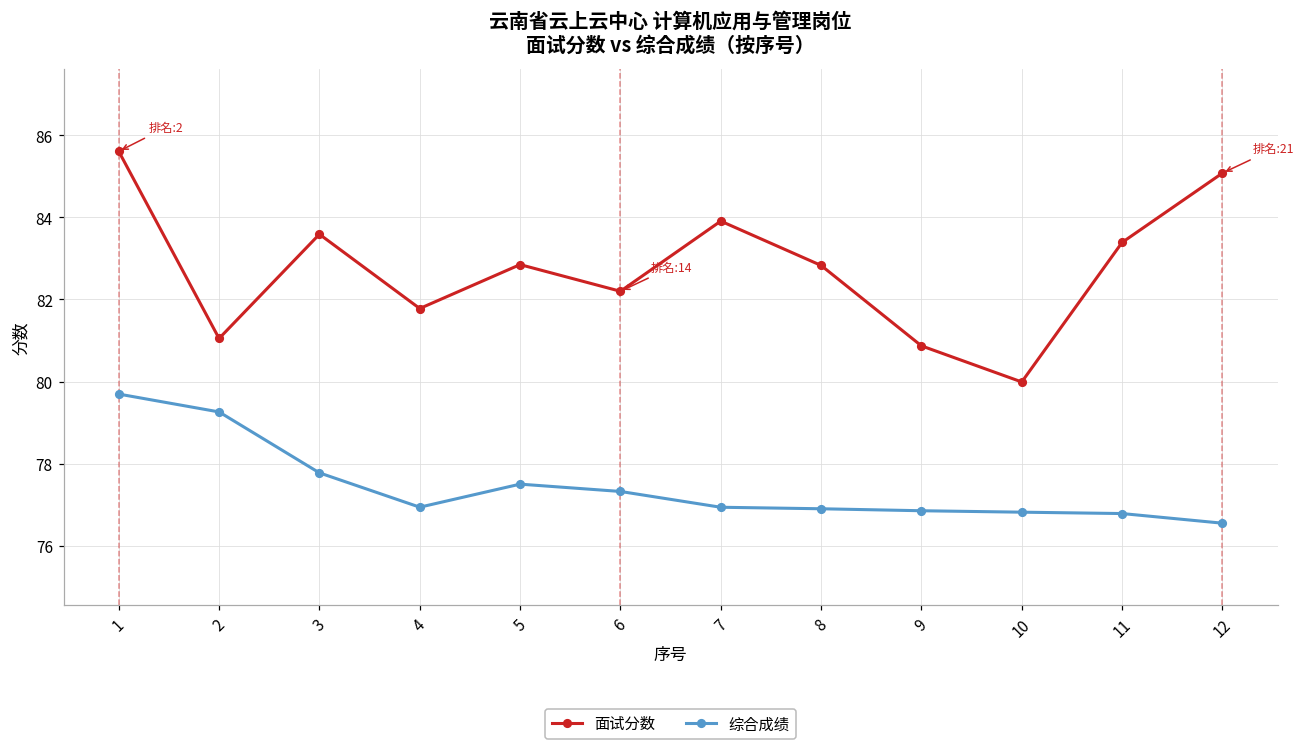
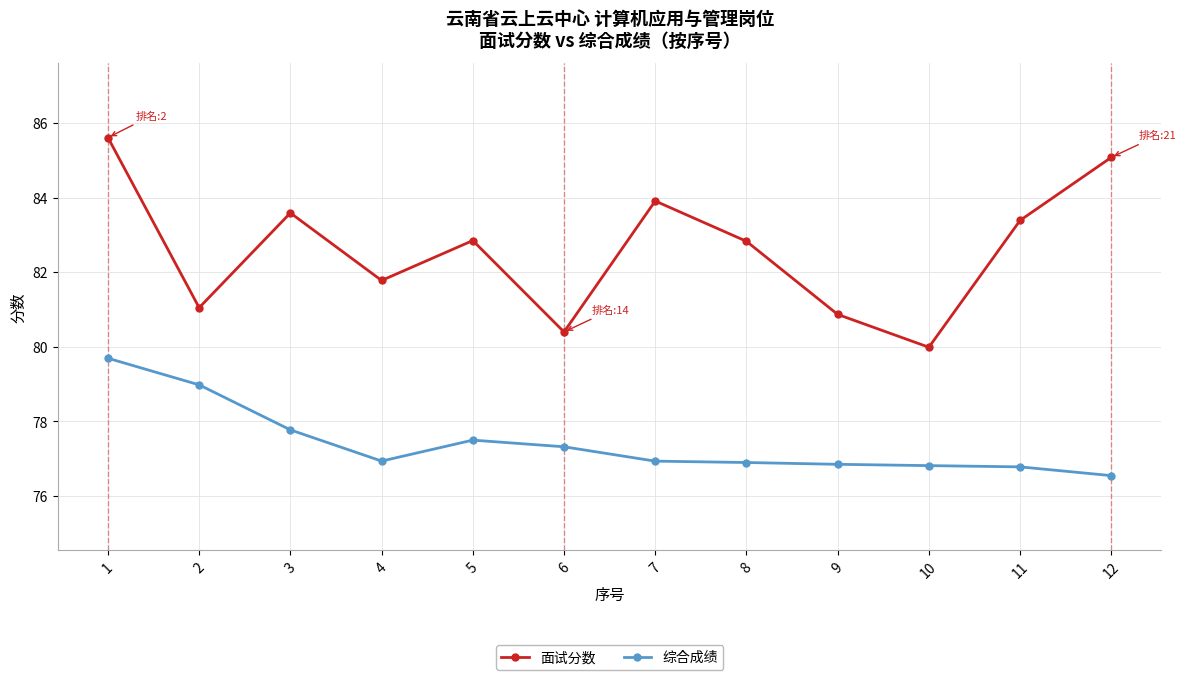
  {
    "面试分数": {
      "2": 81.1,
      "3": 83.6,
      "4": 81.8,
      "5": 82.9,
-     "6": 82.2,
+     "6": 80.4,
      "7": 83.9,
      "8": 82.8,
      "9": 80.9,
      "10": 80.0,
      "11": 83.4
    },
    "综合成绩": {
      "1": 79.7,
-     "2": 79.3,
+     "2": 79.0,
      "3": 77.8,
      "4": 76.9,
      "5": 77.5,
      "6": 77.3,
      "7": 76.9,
      "8": 76.9,
      "9": 76.9,
      "10": 76.8,
      "11": 76.8,
      "12": 76.5
    }
  }
